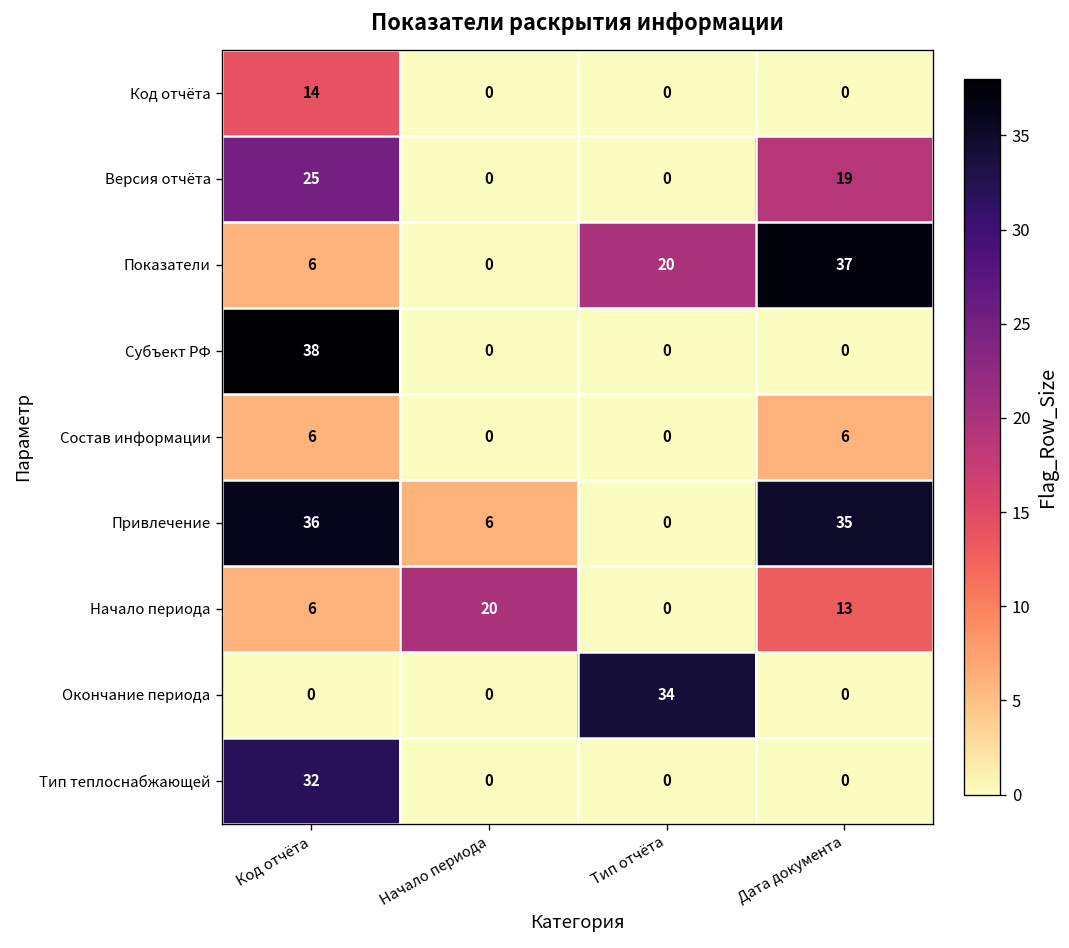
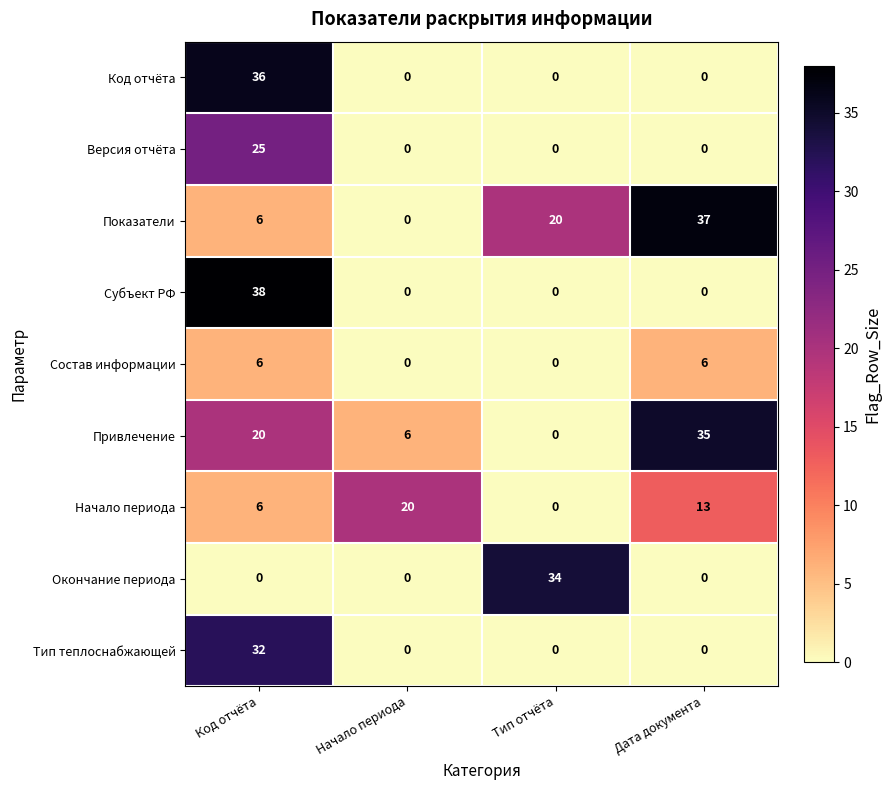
  {
    "Код отчёта": {
-     "Код отчёта": 14,
+     "Код отчёта": 36,
      "Начало периода": 0,
      "Тип отчёта": 0,
      "Дата документа": 0
    },
    "Версия отчёта": {
      "Код отчёта": 25,
      "Начало периода": 0,
      "Тип отчёта": 0,
-     "Дата документа": 19
+     "Дата документа": 0
    },
    "Показатели": {
      "Код отчёта": 6,
      "Начало периода": 0,
      "Тип отчёта": 20,
      "Дата документа": 37
    },
    "Субъект РФ": {
      "Код отчёта": 38,
      "Начало периода": 0,
      "Тип отчёта": 0,
      "Дата документа": 0
    },
    "Состав информации": {
      "Код отчёта": 6,
      "Начало периода": 0,
      "Тип отчёта": 0,
      "Дата документа": 6
    },
    "Привлечение": {
-     "Код отчёта": 36,
+     "Код отчёта": 20,
      "Начало периода": 6,
      "Тип отчёта": 0,
      "Дата документа": 35
    },
    "Начало периода": {
      "Код отчёта": 6,
      "Начало периода": 20,
      "Тип отчёта": 0,
      "Дата документа": 13
    },
    "Окончание периода": {
      "Код отчёта": 0,
      "Начало периода": 0,
      "Тип отчёта": 34,
      "Дата документа": 0
    },
    "Тип теплоснабжающей": {
      "Код отчёта": 32,
      "Начало периода": 0,
      "Тип отчёта": 0,
      "Дата документа": 0
    }
  }
